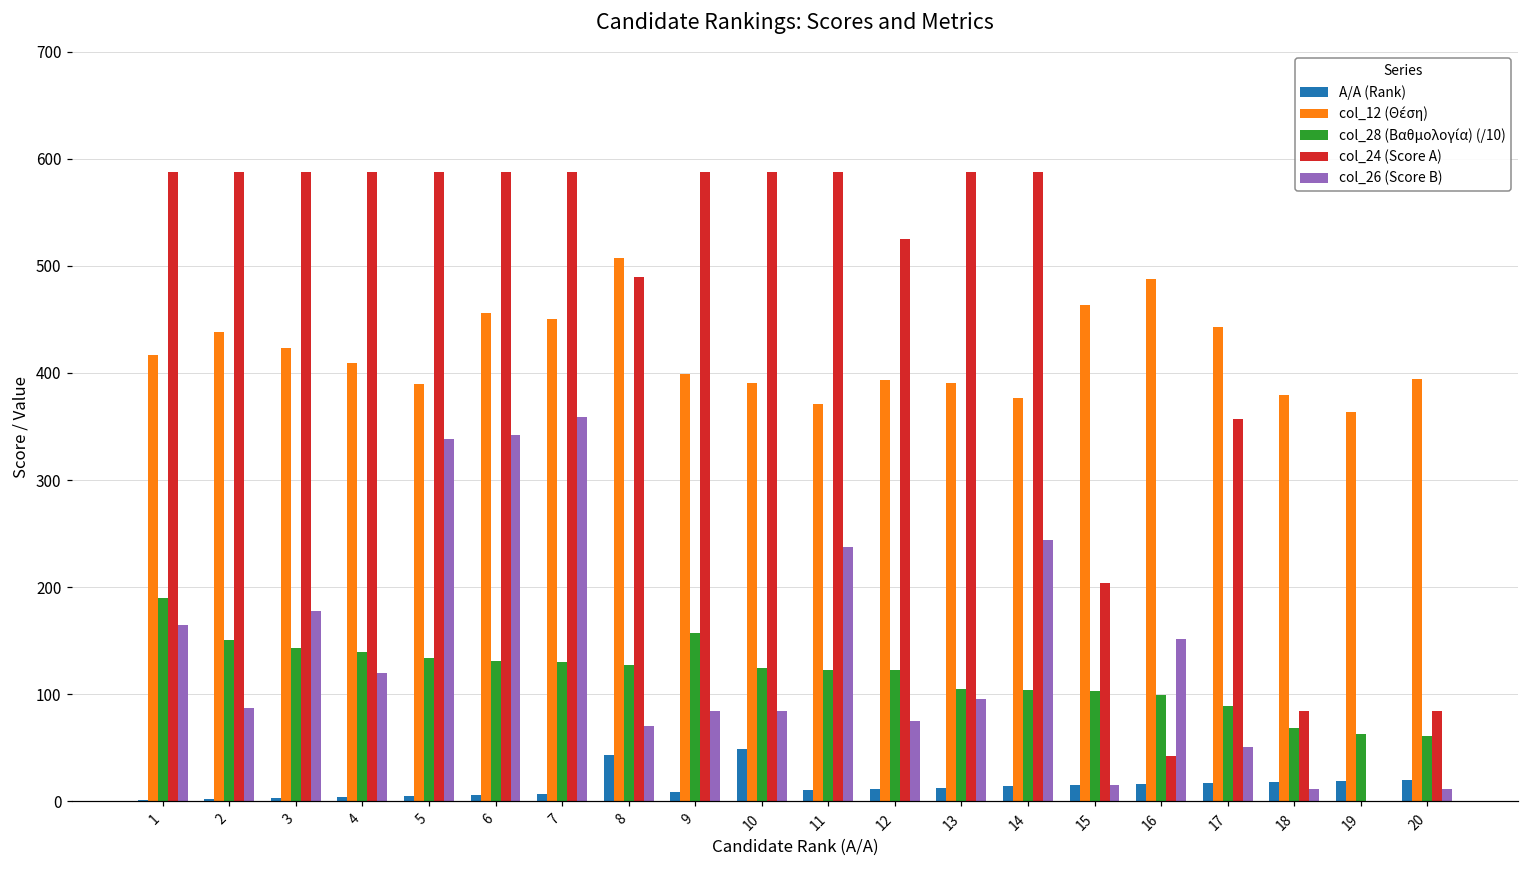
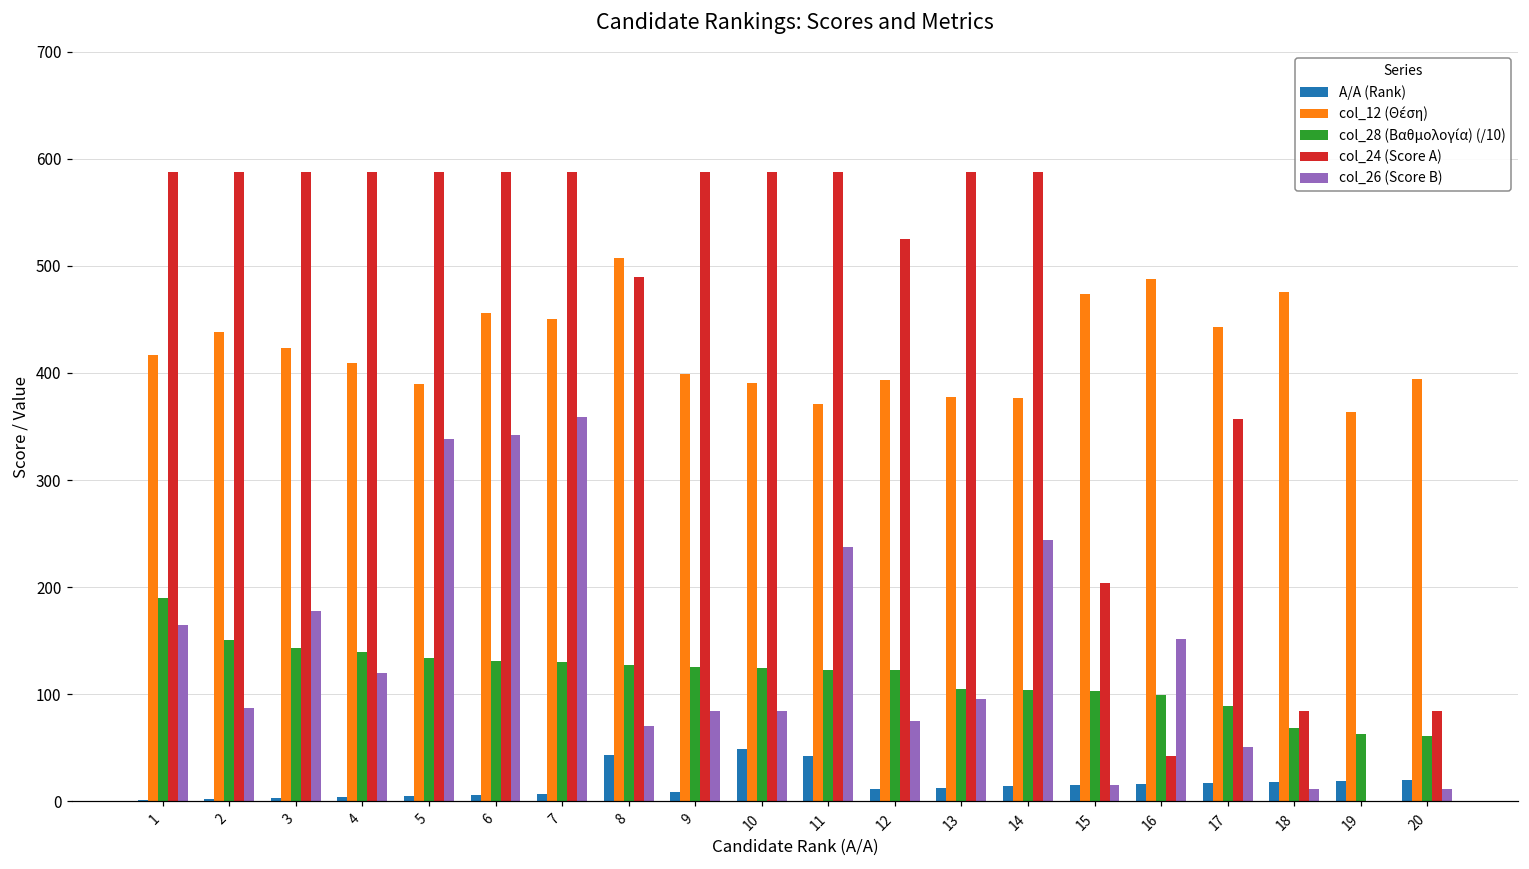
  {
    "Α/Α (Rank)": {
      "3": 0,
      "4": 0,
      "5": 10,
      "6": 10,
      "7": 10,
      "8": 40,
      "9": 10,
      "10": 50,
-     "11": 10,
+     "11": 40,
      "12": 10,
      "13": 10,
      "14": 10,
      "15": 20,
      "16": 20,
      "17": 20,
      "18": 20,
      "19": 20,
      "20": 20
    },
    "col_12 (Θέση)": {
      "1": 420,
      "2": 440,
      "3": 420,
      "4": 410,
      "5": 390,
      "6": 460,
      "7": 450,
      "8": 510,
      "9": 400,
      "10": 390,
      "11": 370,
      "12": 390,
-     "13": 390,
+     "13": 380,
      "14": 380,
-     "15": 460,
+     "15": 470,
      "16": 490,
      "17": 440,
-     "18": 380,
+     "18": 480,
      "19": 360,
      "20": 390
    },
    "col_28 (Βαθμολογία) (/10)": {
      "1": 190,
      "2": 150,
      "3": 140,
      "4": 140,
      "5": 130,
      "6": 130,
      "7": 130,
      "8": 130,
-     "9": 160,
+     "9": 130,
      "10": 120,
      "11": 120,
      "12": 120,
      "13": 100,
      "14": 100,
      "15": 100,
      "16": 100,
      "17": 90,
      "18": 70,
      "19": 60,
      "20": 60
    },
    "col_24 (Score A)": {
      "1": 590,
      "2": 590,
      "3": 590,
      "4": 590,
      "5": 590,
      "6": 590,
      "7": 590,
      "8": 490,
      "9": 590,
      "10": 590,
      "11": 590,
      "12": 530,
      "13": 590,
      "14": 590,
      "15": 200,
      "16": 40,
      "17": 360,
      "18": 80,
      "19": 0,
      "20": 80
    },
    "col_26 (Score B)": {
      "1": 170,
      "2": 90,
      "3": 180,
      "4": 120,
      "5": 340,
      "6": 340,
      "7": 360,
      "8": 70,
      "9": 80,
      "10": 80,
      "11": 240,
      "12": 80,
      "13": 100,
      "14": 240,
      "15": 20,
      "16": 150,
      "17": 50,
      "18": 10,
      "19": 0,
      "20": 10
    }
  }
